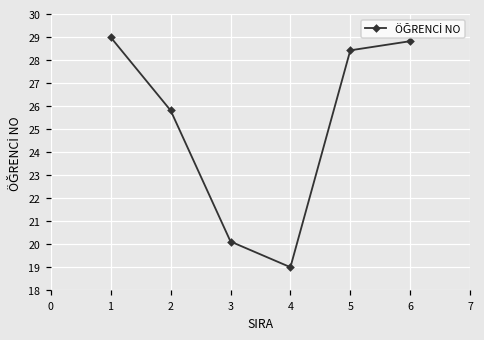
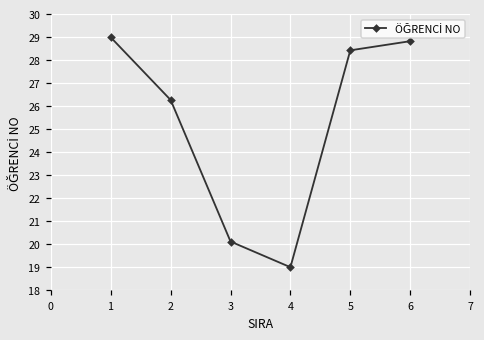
  {
    "1": 29.0,
-   "2": 25.8,
+   "2": 26.3,
    "3": 20.1,
    "4": 19.0,
    "5": 28.4,
    "6": 28.8
  }
